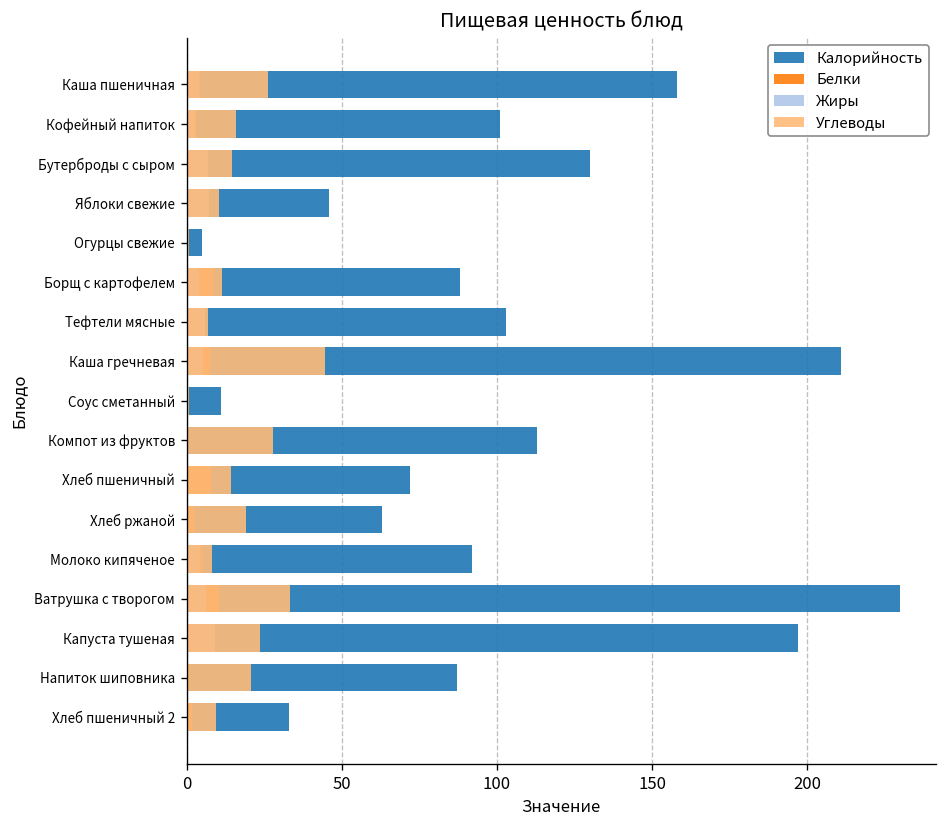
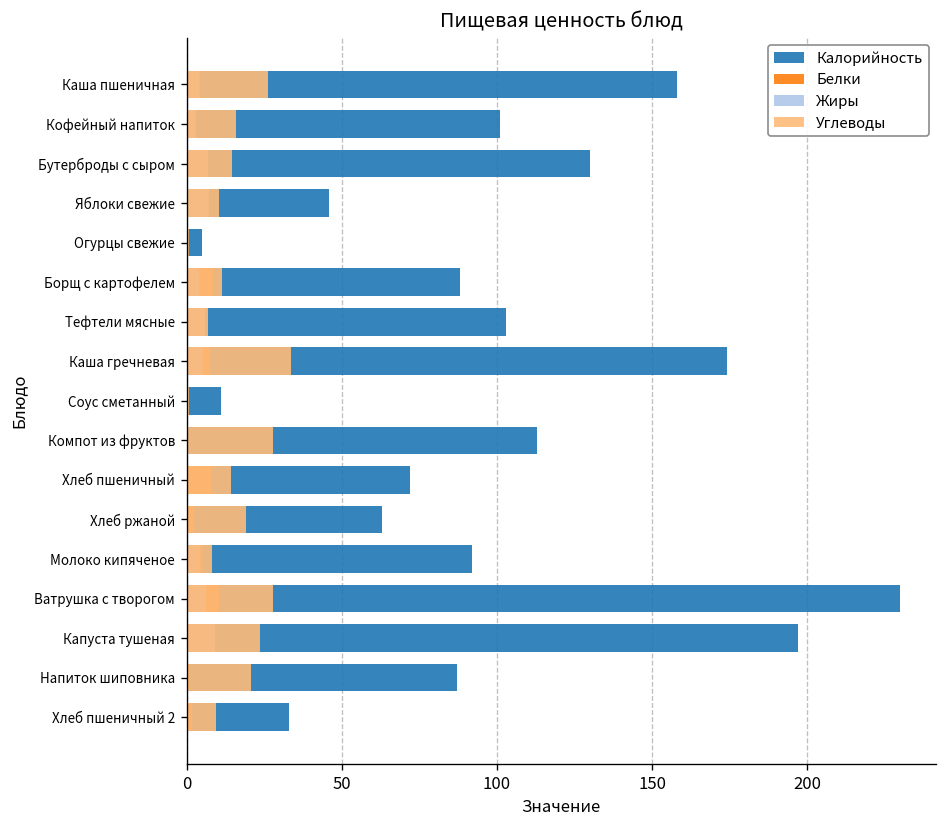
  {
    "Калорийность": {
      "Каша пшеничная": 158,
      "Кофейный напиток": 101,
      "Бутерброды с сыром": 130,
      "Яблоки свежие": 46,
      "Огурцы свежие": 5,
      "Борщ с картофелем": 88,
      "Тефтели мясные": 103,
-     "Каша гречневая": 211,
+     "Каша гречневая": 174,
      "Соус сметанный": 11,
      "Компот из фруктов": 113,
      "Хлеб пшеничный": 72,
      "Хлеб ржаной": 63,
      "Молоко кипяченое": 92,
      "Ватрушка с творогом": 230,
      "Капуста тушеная": 197,
      "Напиток шиповника": 87,
      "Хлеб пшеничный 2": 33
    },
    "Углеводы": {
-     "Каша гречневая": 45,
-     "Ватрушка с творогом": 33
+     "Каша гречневая": 33,
+     "Ватрушка с творогом": 28
    }
  }
